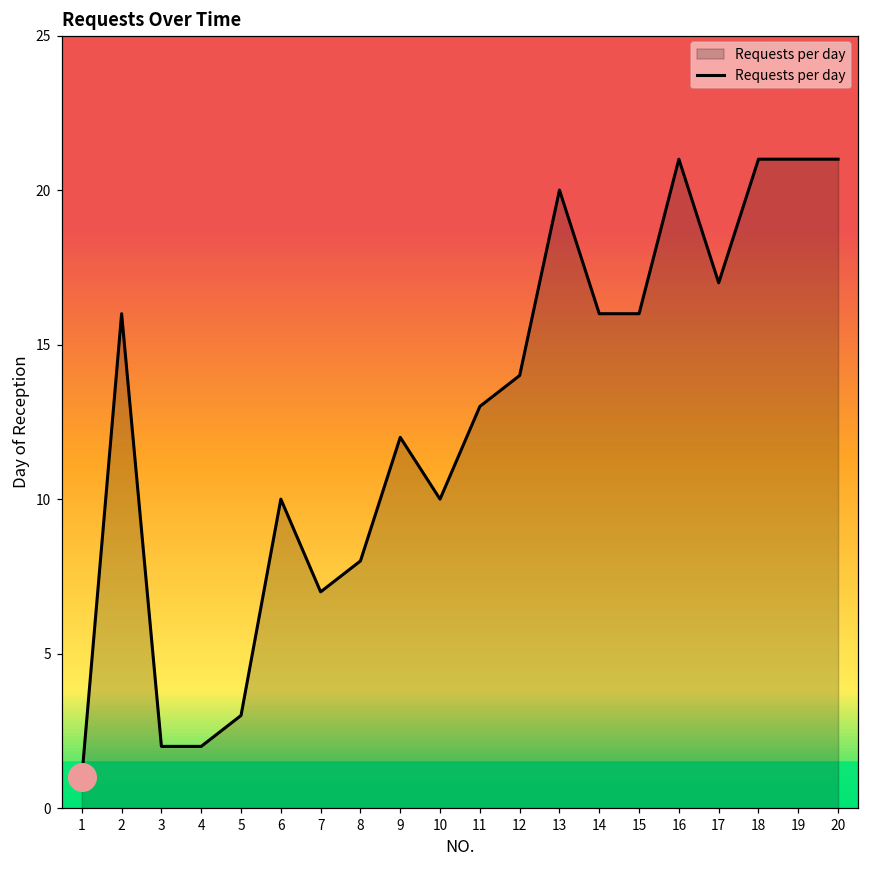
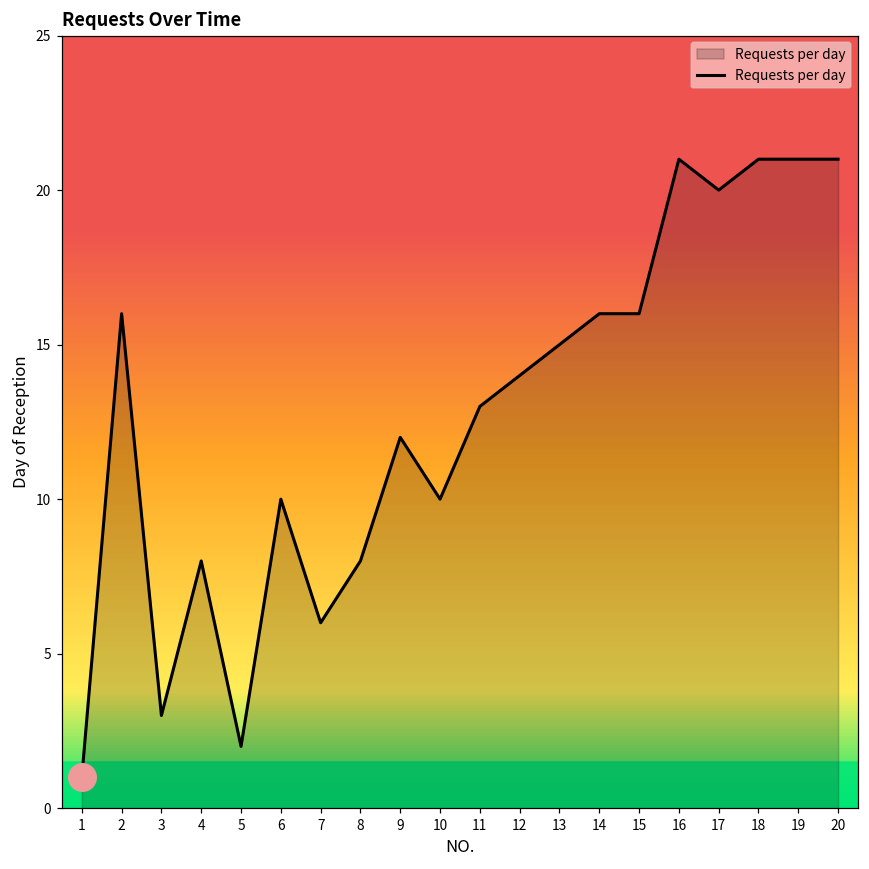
  {
    "Requests per day": {
      "2": 16,
-     "3": 2,
-     "4": 2,
-     "5": 3,
+     "3": 3,
+     "4": 8,
+     "5": 2,
      "6": 10,
-     "7": 7,
+     "7": 6,
      "8": 8,
      "9": 12,
      "10": 10,
      "11": 13,
      "12": 14,
-     "13": 20,
+     "13": 15,
      "14": 16,
      "15": 16,
      "16": 21,
-     "17": 17,
+     "17": 20,
      "18": 21,
      "19": 21,
      "20": 21
    }
  }
